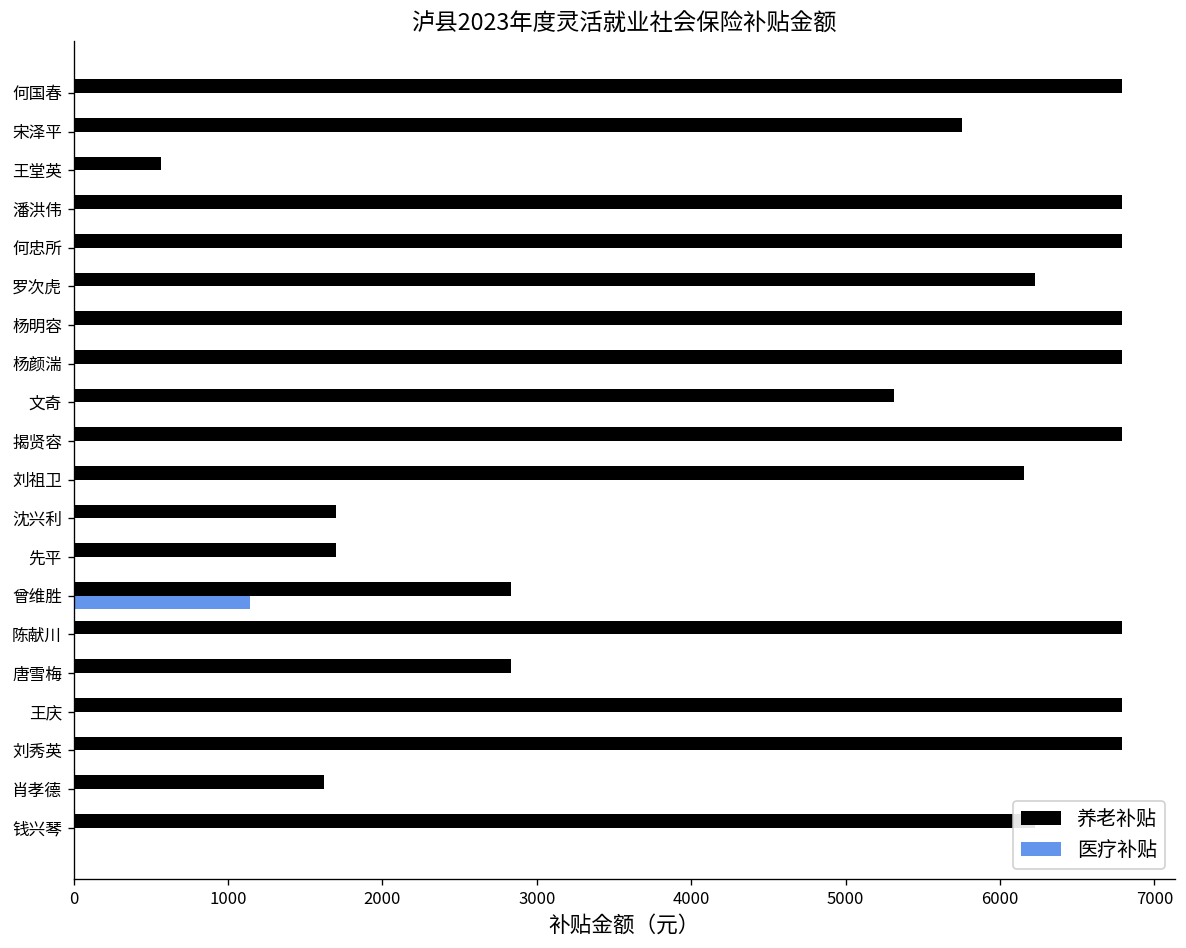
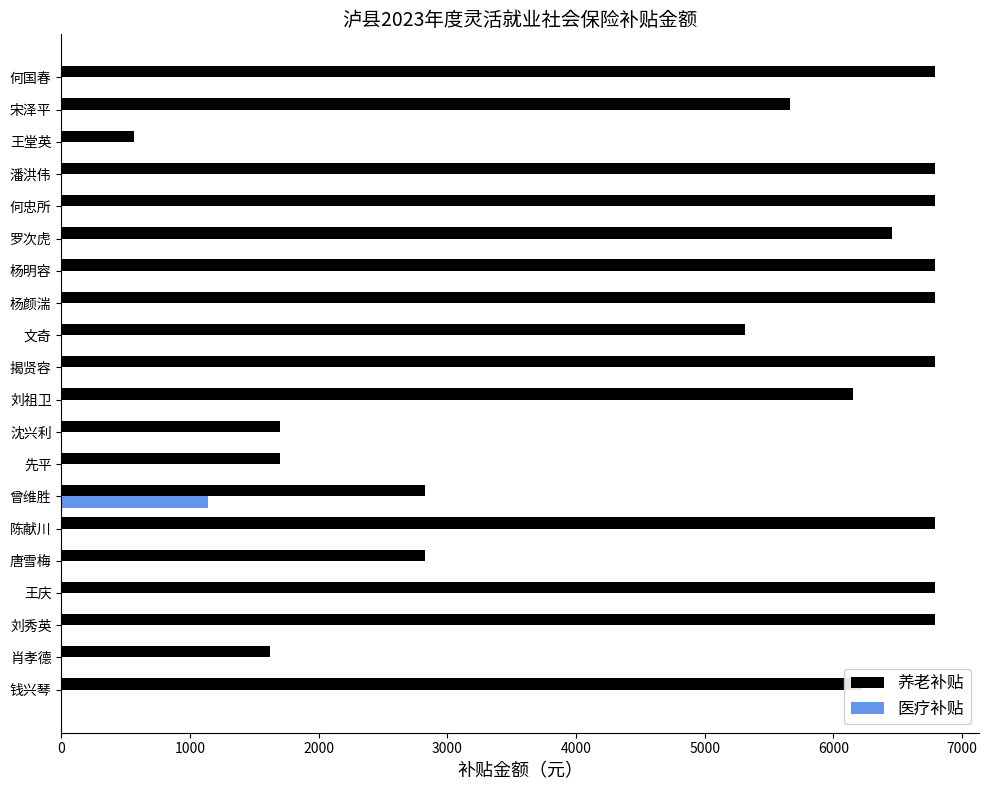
  {
    "养老补贴": {
      "何国春": 6790,
-     "宋泽平": 5750,
+     "宋泽平": 5660,
      "王堂英": 570,
      "潘洪伟": 6790,
      "何忠所": 6790,
-     "罗次虎": 6230,
+     "罗次虎": 6460,
      "杨明容": 6790,
      "杨颜湍": 6790,
      "文奇": 5320,
      "揭贤容": 6790,
      "刘祖卫": 6150,
      "沈兴利": 1700,
      "先平": 1700,
      "曾维胜": 2830,
      "陈献川": 6790,
      "唐雪梅": 2830,
      "王庆": 6790,
      "刘秀英": 6790,
      "肖孝德": 1620
    },
    "医疗补贴": {
      "何国春": 0,
      "宋泽平": 0,
      "王堂英": 0,
      "潘洪伟": 0,
      "何忠所": 0,
      "罗次虎": 0,
      "杨明容": 0,
      "杨颜湍": 0,
      "文奇": 0,
      "揭贤容": 0,
      "刘祖卫": 0,
      "沈兴利": 0,
      "先平": 0,
      "曾维胜": 1140,
      "陈献川": 0,
      "唐雪梅": 0,
      "王庆": 0,
      "刘秀英": 0,
      "肖孝德": 0,
      "钱兴琴": 0
    }
  }
